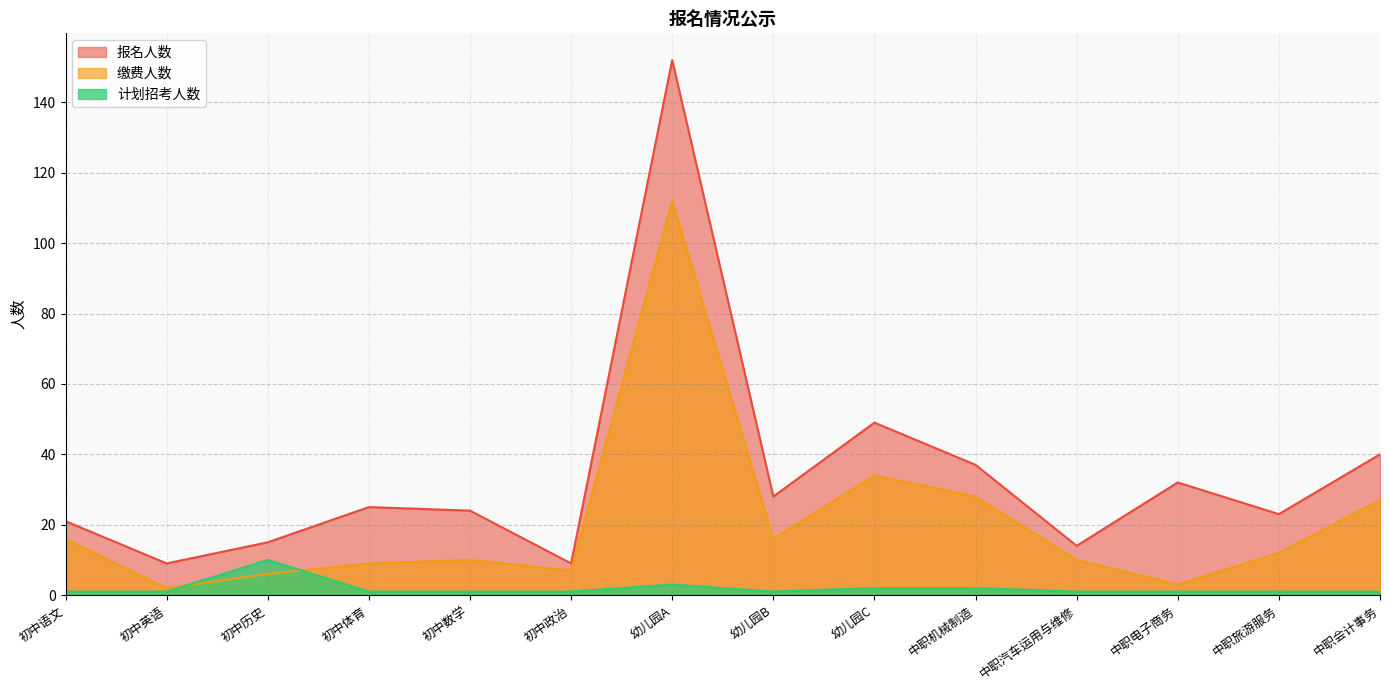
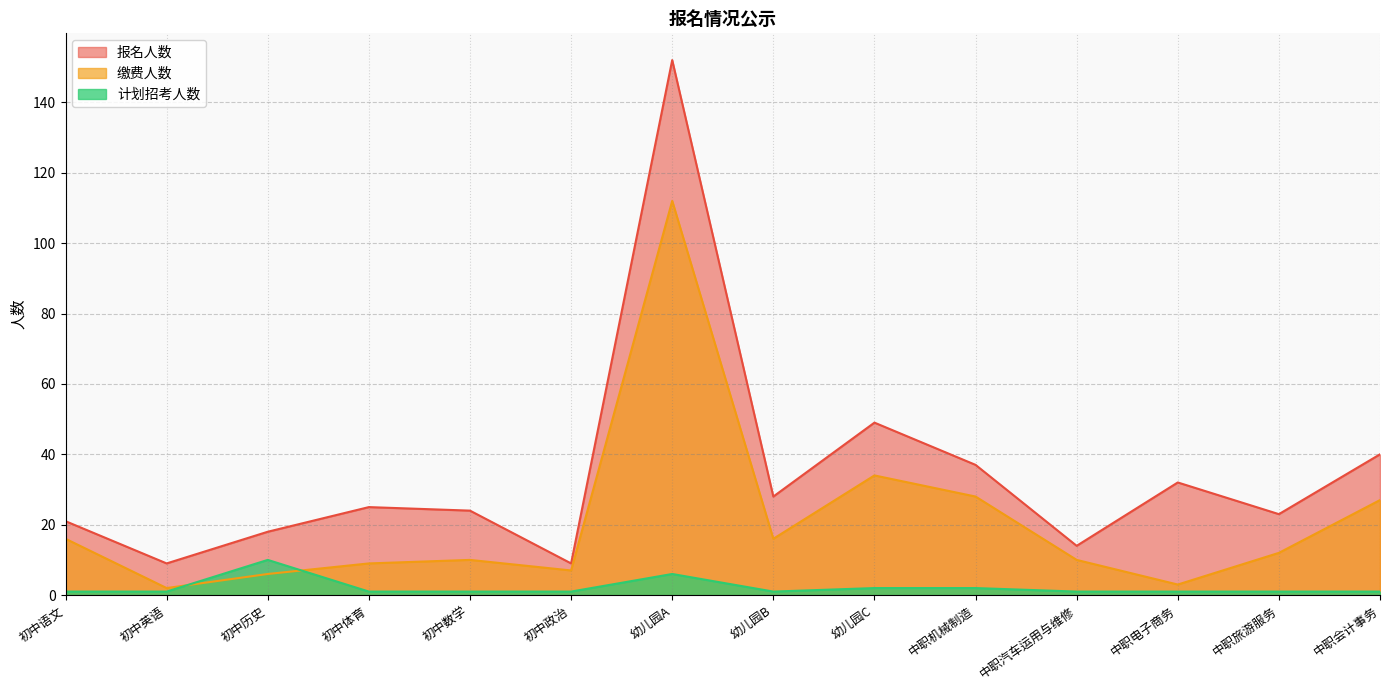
  {
    "报名人数": {
      "初中语文": 21,
      "初中英语": 9,
-     "初中历史": 15,
+     "初中历史": 18,
      "初中体育": 25,
      "初中数学": 24,
      "初中政治": 9,
      "幼儿园A": 152,
      "幼儿园B": 28,
      "幼儿园C": 49,
      "中职机械制造": 37,
      "中职汽车运用与维修": 14,
      "中职电子商务": 32,
      "中职旅游服务": 23,
      "中职会计事务": 40
    },
    "缴费人数": {
      "初中语文": 16,
      "初中英语": 2,
      "初中历史": 6,
      "初中体育": 9,
      "初中数学": 10,
      "初中政治": 7,
      "幼儿园A": 112,
      "幼儿园B": 16,
      "幼儿园C": 34,
      "中职机械制造": 28,
      "中职汽车运用与维修": 10,
      "中职电子商务": 3,
      "中职旅游服务": 12,
      "中职会计事务": 27
    },
    "计划招考人数": {
      "初中语文": 1,
      "初中英语": 1,
      "初中历史": 10,
      "初中体育": 1,
      "初中数学": 1,
      "初中政治": 1,
-     "幼儿园A": 3,
+     "幼儿园A": 6,
      "幼儿园B": 1,
      "幼儿园C": 2,
      "中职机械制造": 2,
      "中职汽车运用与维修": 1,
      "中职电子商务": 1,
      "中职旅游服务": 1,
      "中职会计事务": 1
    }
  }
